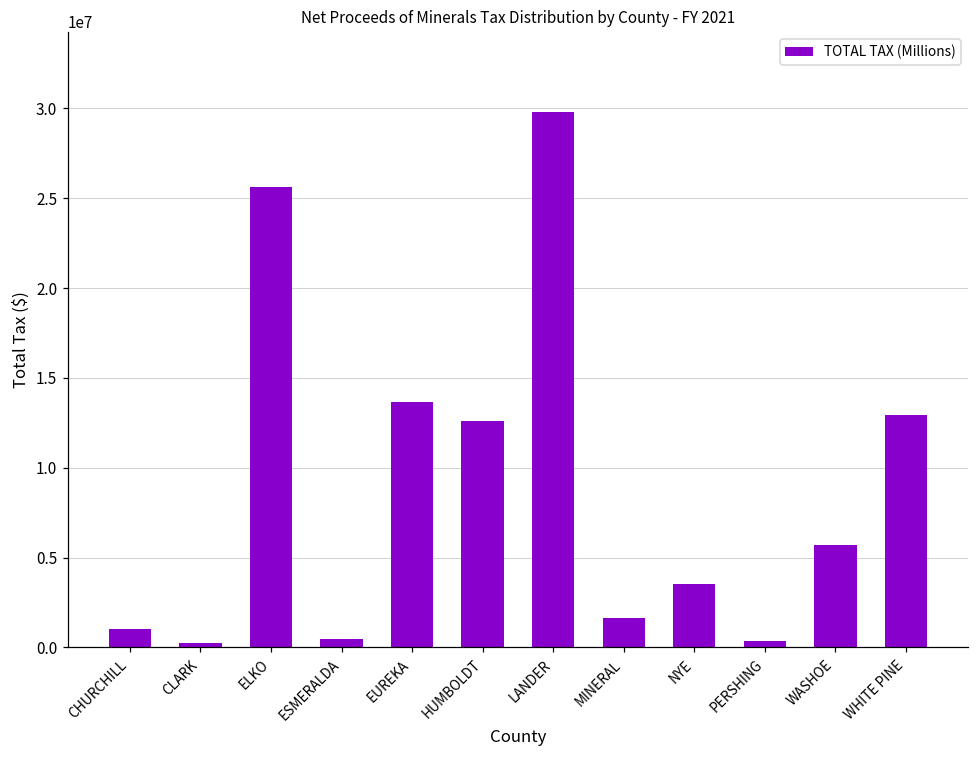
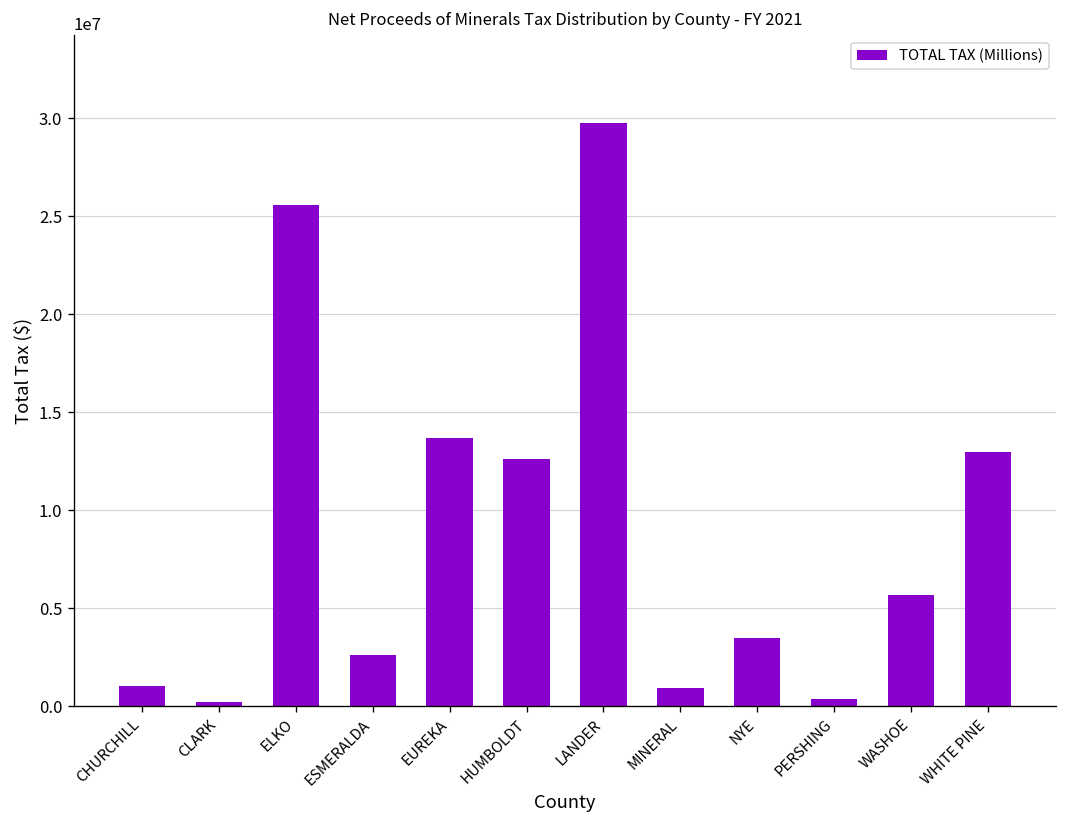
  {
    "CHURCHILL": 1000000,
    "CLARK": 200000,
    "ELKO": 25600000,
-   "ESMERALDA": 500000,
+   "ESMERALDA": 2600000,
    "EUREKA": 13700000,
    "HUMBOLDT": 12600000,
    "LANDER": 29800000,
-   "MINERAL": 1600000,
+   "MINERAL": 900000,
    "NYE": 3500000,
    "PERSHING": 400000,
    "WASHOE": 5700000,
    "WHITE PINE": 13000000
  }
